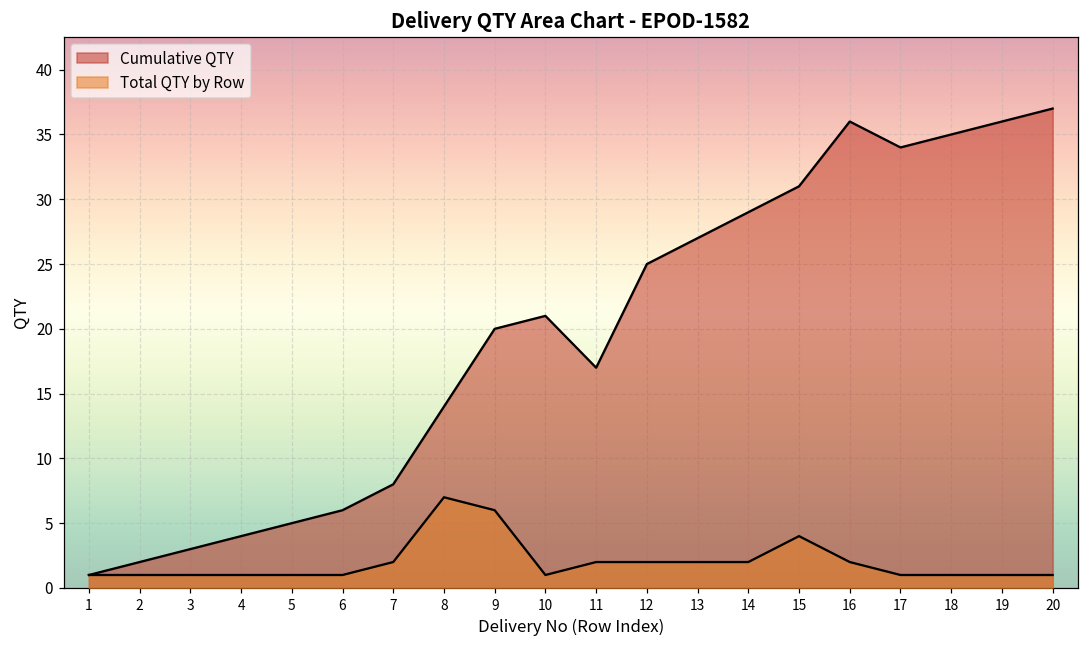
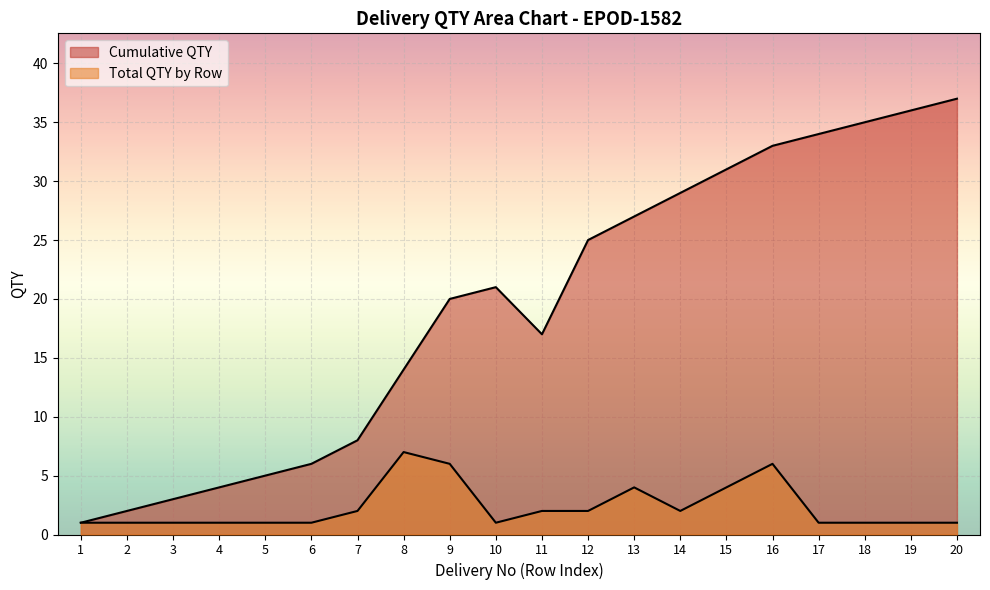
  {
    "Cumulative QTY": {
      "2": 2,
      "3": 3,
      "4": 4,
      "5": 5,
      "6": 6,
      "7": 8,
      "8": 14,
      "9": 20,
      "10": 21,
      "11": 17,
      "12": 25,
      "13": 27,
      "14": 29,
      "15": 31,
-     "16": 36,
+     "16": 33,
      "17": 34,
      "18": 35,
      "19": 36,
      "20": 37
    },
    "Total QTY by Row": {
      "2": 1,
      "3": 1,
      "4": 1,
      "5": 1,
      "6": 1,
      "7": 2,
      "8": 7,
      "9": 6,
      "10": 1,
      "11": 2,
      "12": 2,
-     "13": 2,
+     "13": 4,
      "14": 2,
      "15": 4,
-     "16": 2,
+     "16": 6,
      "17": 1,
      "18": 1,
      "19": 1,
      "20": 1
    }
  }
